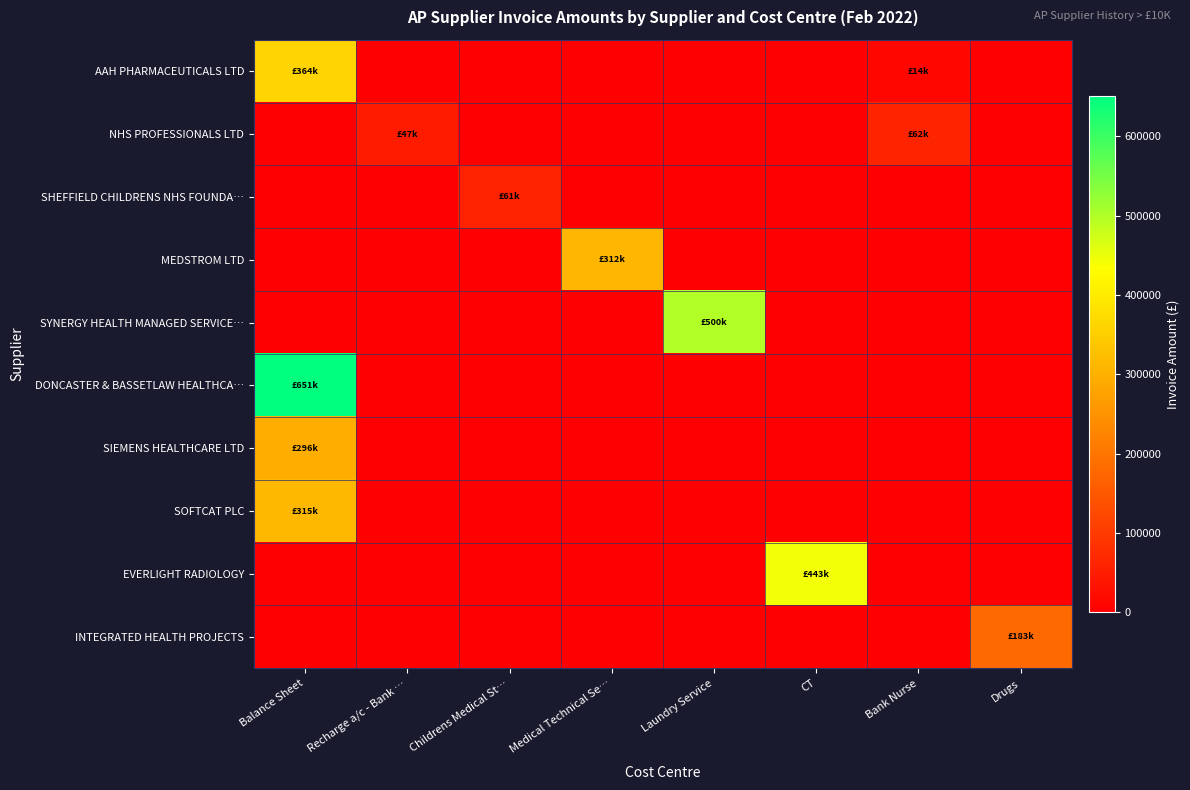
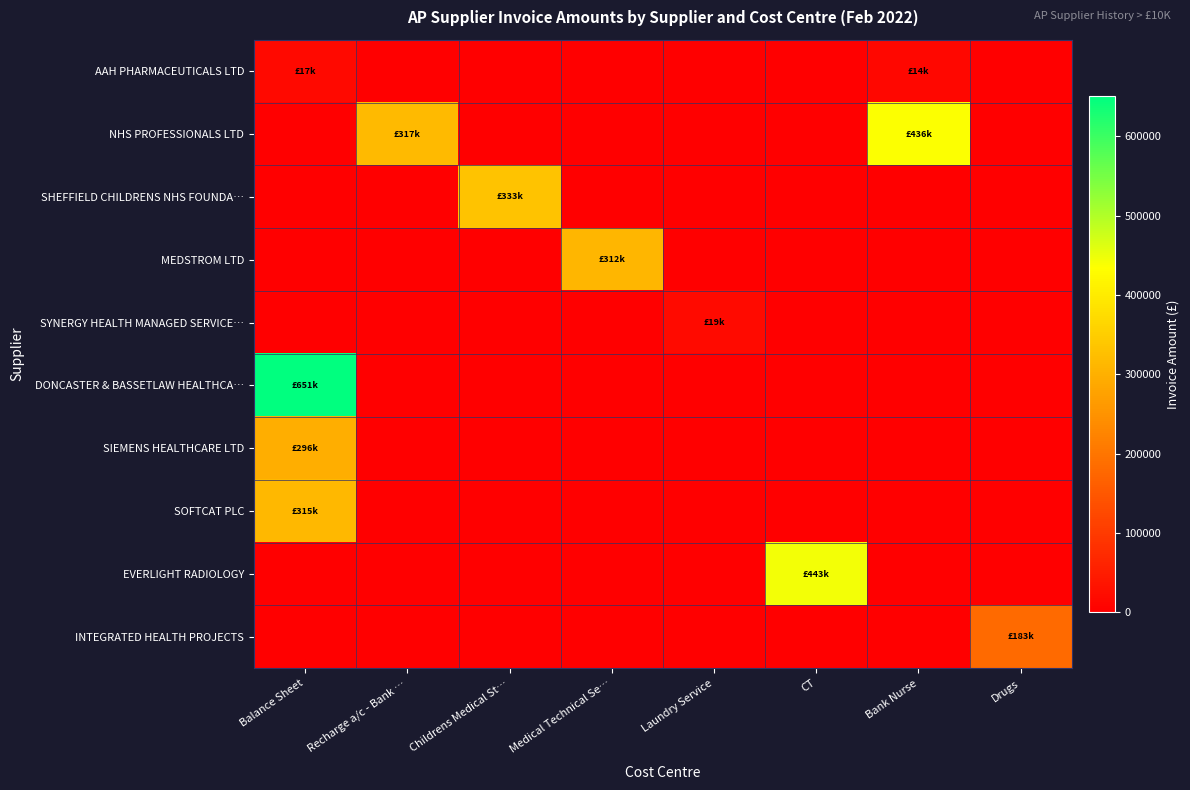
  {
    "AAH PHARMACEUTICALS LTD": {
-     "Balance Sheet": "£364k",
+     "Balance Sheet": "£17k",
      "Bank Nurse": "£14k"
    },
    "NHS PROFESSIONALS LTD": {
-     "Recharge a/c - Bank …": "£47k",
-     "Bank Nurse": "£62k"
+     "Recharge a/c - Bank …": "£317k",
+     "Bank Nurse": "£436k"
    },
    "SHEFFIELD CHILDRENS NHS FOUNDA…": {
-     "Childrens Medical St…": "£61k"
+     "Childrens Medical St…": "£333k"
    },
    "MEDSTROM LTD": {
      "Medical Technical Se…": "£312k"
    },
    "SYNERGY HEALTH MANAGED SERVICE…": {
-     "Laundry Service": "£500k"
+     "Laundry Service": "£19k"
    },
    "DONCASTER & BASSETLAW HEALTHCA…": {
      "Balance Sheet": "£651k"
    },
    "SIEMENS HEALTHCARE LTD": {
      "Balance Sheet": "£296k"
    },
    "SOFTCAT PLC": {
      "Balance Sheet": "£315k"
    },
    "EVERLIGHT RADIOLOGY": {
      "CT": "£443k"
    },
    "INTEGRATED HEALTH PROJECTS": {
      "Drugs": "£183k"
    }
  }
